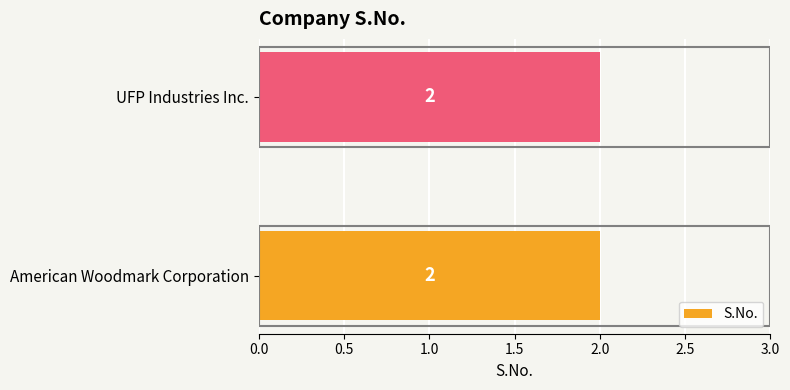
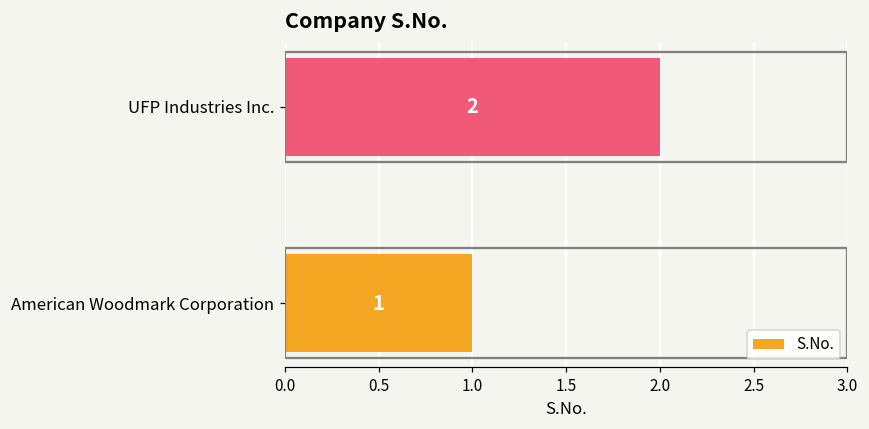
  {
    "UFP Industries Inc.": 2,
-   "American Woodmark Corporation": 2
+   "American Woodmark Corporation": 1
  }
